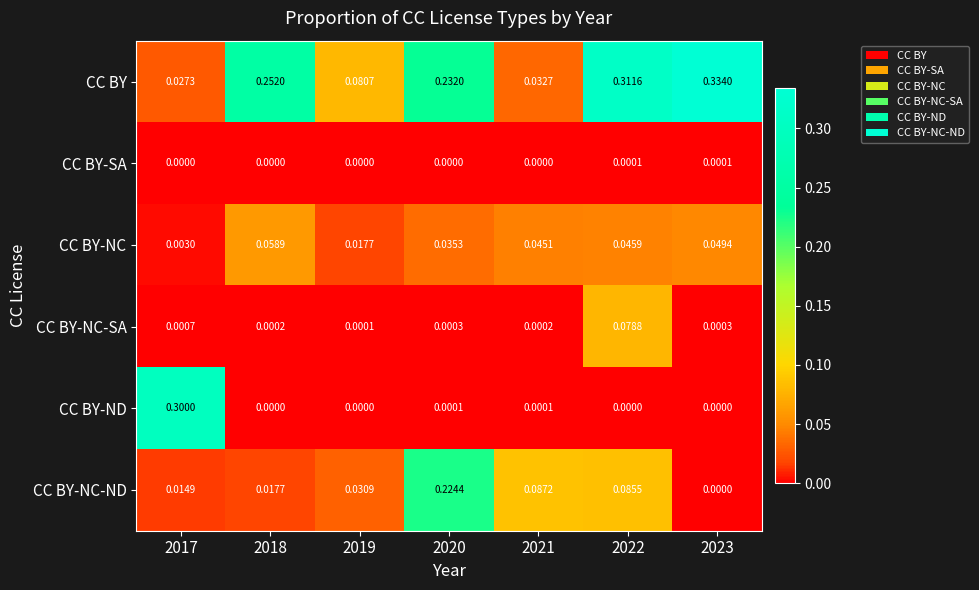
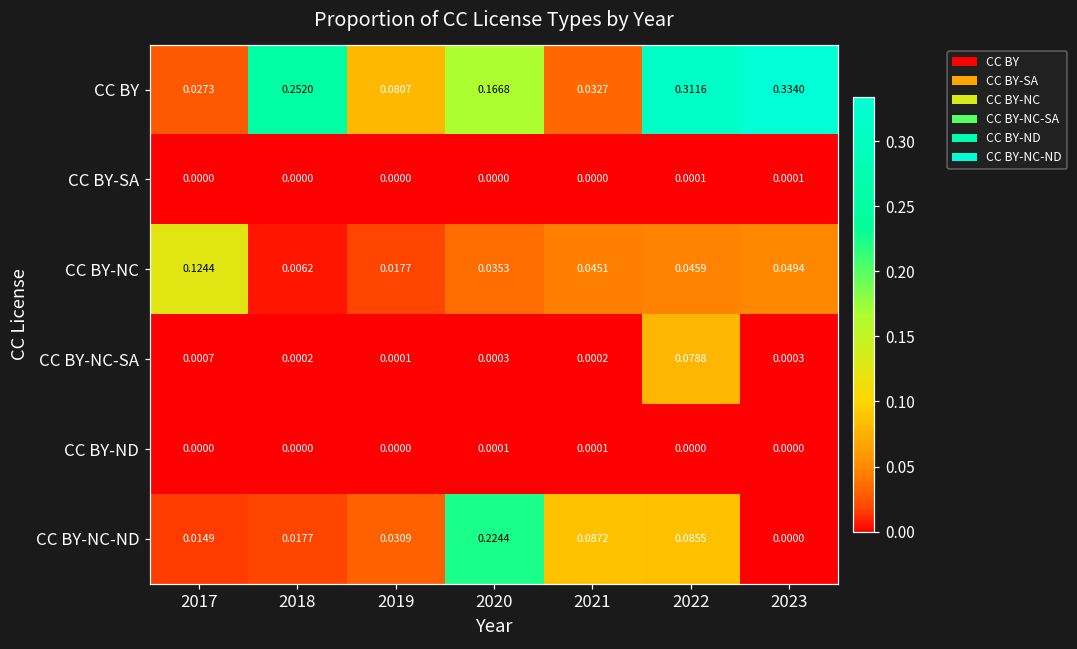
  {
    "CC BY": {
      "2017": 0.0273,
      "2018": 0.2520,
      "2019": 0.0807,
-     "2020": 0.2320,
+     "2020": 0.1668,
      "2021": 0.0327,
      "2022": 0.3116,
      "2023": 0.3340
    },
    "CC BY-SA": {
      "2017": 0.0000,
      "2018": 0.0000,
      "2019": 0.0000,
      "2020": 0.0000,
      "2021": 0.0000,
      "2022": 0.0001,
      "2023": 0.0001
    },
    "CC BY-NC": {
-     "2017": 0.0030,
-     "2018": 0.0589,
+     "2017": 0.1244,
+     "2018": 0.0062,
      "2019": 0.0177,
      "2020": 0.0353,
      "2021": 0.0451,
      "2022": 0.0459,
      "2023": 0.0494
    },
    "CC BY-NC-SA": {
      "2017": 0.0007,
      "2018": 0.0002,
      "2019": 0.0001,
      "2020": 0.0003,
      "2021": 0.0002,
      "2022": 0.0788,
      "2023": 0.0003
    },
    "CC BY-ND": {
-     "2017": 0.3000,
+     "2017": 0.0000,
      "2018": 0.0000,
      "2019": 0.0000,
      "2020": 0.0001,
      "2021": 0.0001,
      "2022": 0.0000,
      "2023": 0.0000
    },
    "CC BY-NC-ND": {
      "2017": 0.0149,
      "2018": 0.0177,
      "2019": 0.0309,
      "2020": 0.2244,
      "2021": 0.0872,
      "2022": 0.0855,
      "2023": 0.0000
    }
  }
